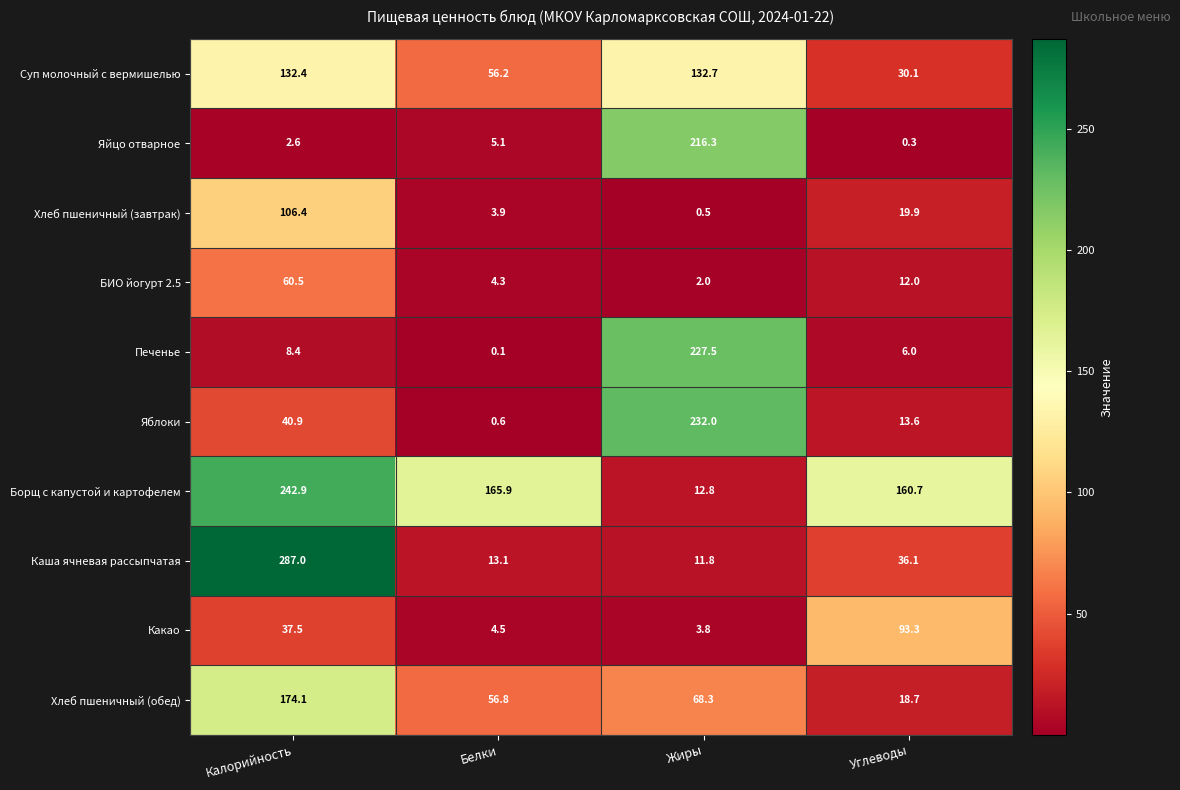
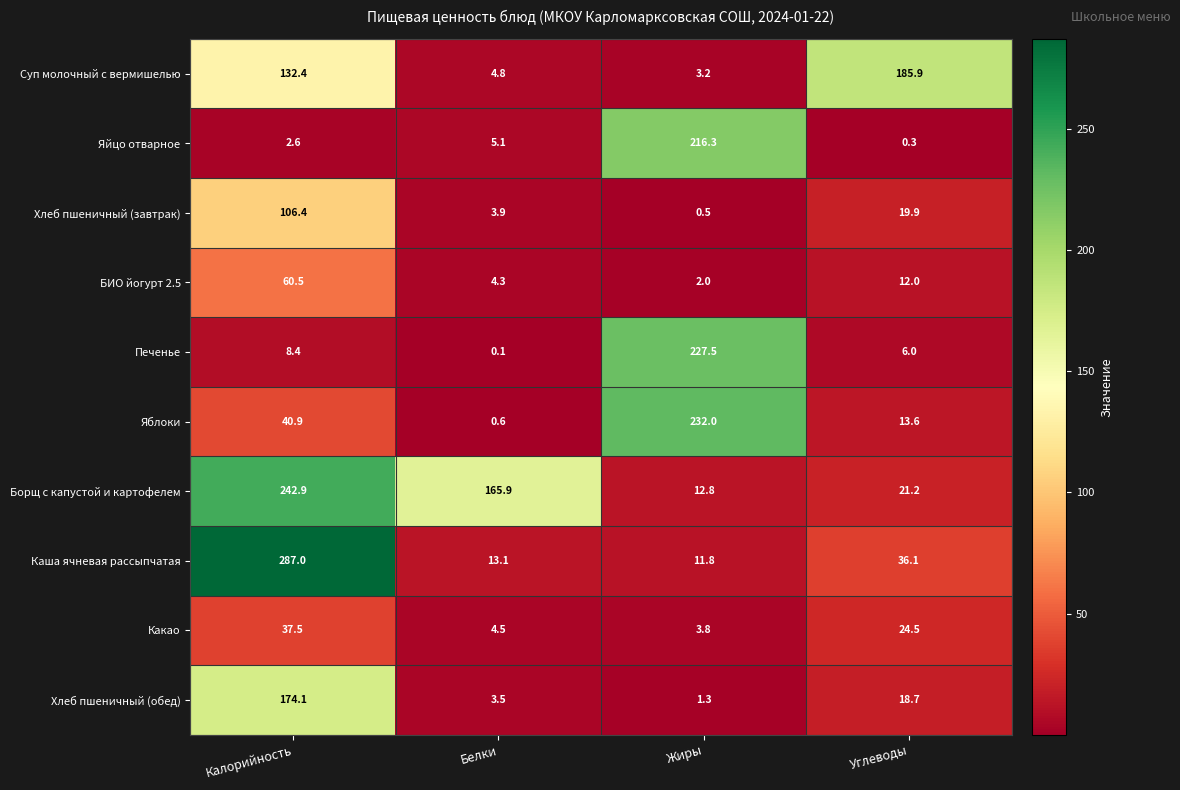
  {
    "Суп молочный с вермишелью": {
      "Калорийность": 132.4,
-     "Белки": 56.2,
-     "Жиры": 132.7,
-     "Углеводы": 30.1
+     "Белки": 4.8,
+     "Жиры": 3.2,
+     "Углеводы": 185.9
    },
    "Яйцо отварное": {
      "Калорийность": 2.6,
      "Белки": 5.1,
      "Жиры": 216.3,
      "Углеводы": 0.3
    },
    "Хлеб пшеничный (завтрак)": {
      "Калорийность": 106.4,
      "Белки": 3.9,
      "Жиры": 0.5,
      "Углеводы": 19.9
    },
    "БИО йогурт 2.5": {
      "Калорийность": 60.5,
      "Белки": 4.3,
      "Жиры": 2.0,
      "Углеводы": 12.0
    },
    "Печенье": {
      "Калорийность": 8.4,
      "Белки": 0.1,
      "Жиры": 227.5,
      "Углеводы": 6.0
    },
    "Яблоки": {
      "Калорийность": 40.9,
      "Белки": 0.6,
      "Жиры": 232.0,
      "Углеводы": 13.6
    },
    "Борщ с капустой и картофелем": {
      "Калорийность": 242.9,
      "Белки": 165.9,
      "Жиры": 12.8,
-     "Углеводы": 160.7
+     "Углеводы": 21.2
    },
    "Каша ячневая рассыпчатая": {
      "Калорийность": 287.0,
      "Белки": 13.1,
      "Жиры": 11.8,
      "Углеводы": 36.1
    },
    "Какао": {
      "Калорийность": 37.5,
      "Белки": 4.5,
      "Жиры": 3.8,
-     "Углеводы": 93.3
+     "Углеводы": 24.5
    },
    "Хлеб пшеничный (обед)": {
      "Калорийность": 174.1,
-     "Белки": 56.8,
-     "Жиры": 68.3,
+     "Белки": 3.5,
+     "Жиры": 1.3,
      "Углеводы": 18.7
    }
  }
